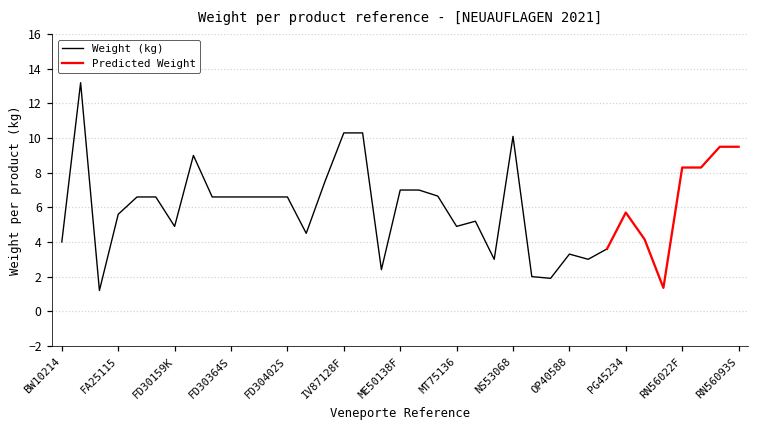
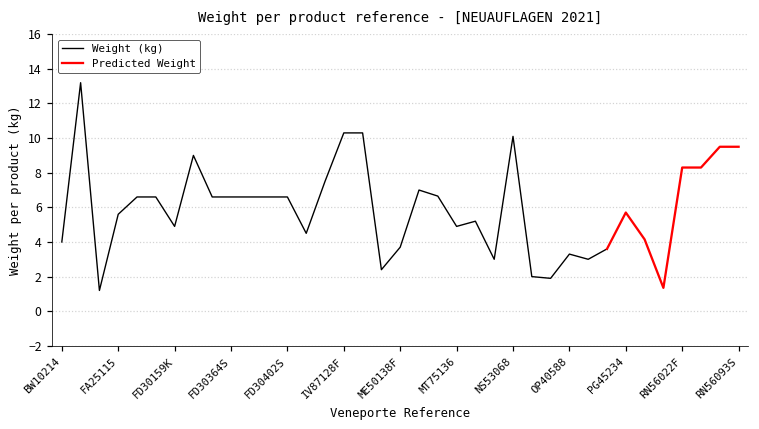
  {
    "Weight (kg)": {
      "BW10214": 4.0,
      "FA25115": 5.6,
      "FD30159K": 4.9,
      "FD30364S": 6.6,
      "FD30402S": 6.6,
      "IV87128F": 10.3,
-     "ME50138F": 7.0,
+     "ME50138F": 3.7,
      "MT75136": 4.9,
      "NS53068": 10.1,
      "OP40588": 3.3
    },
    "Predicted Weight": {
      "PG45234": 5.7,
      "RN56022F": 8.3,
      "RN56093S": 9.5
    }
  }
